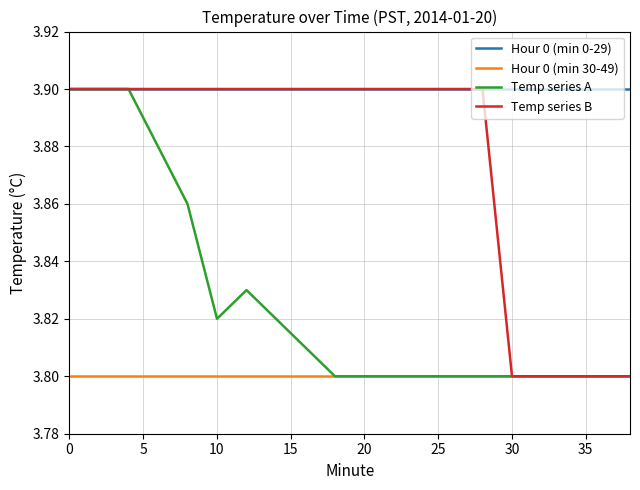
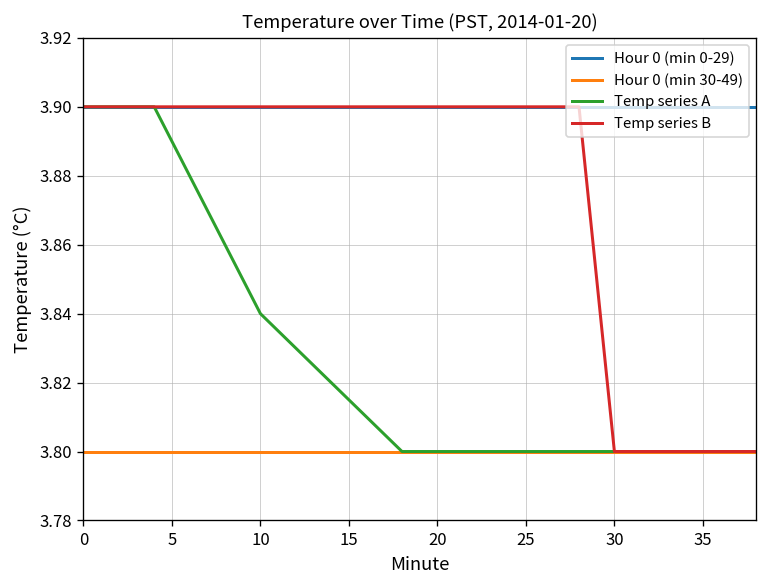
  {
    "Hour 0 (min 30-49)": {
      "0": 3.80,
      "10": 3.80
    },
    "Temp series A": {
-     "10": 3.82
+     "10": 3.84
    }
  }
